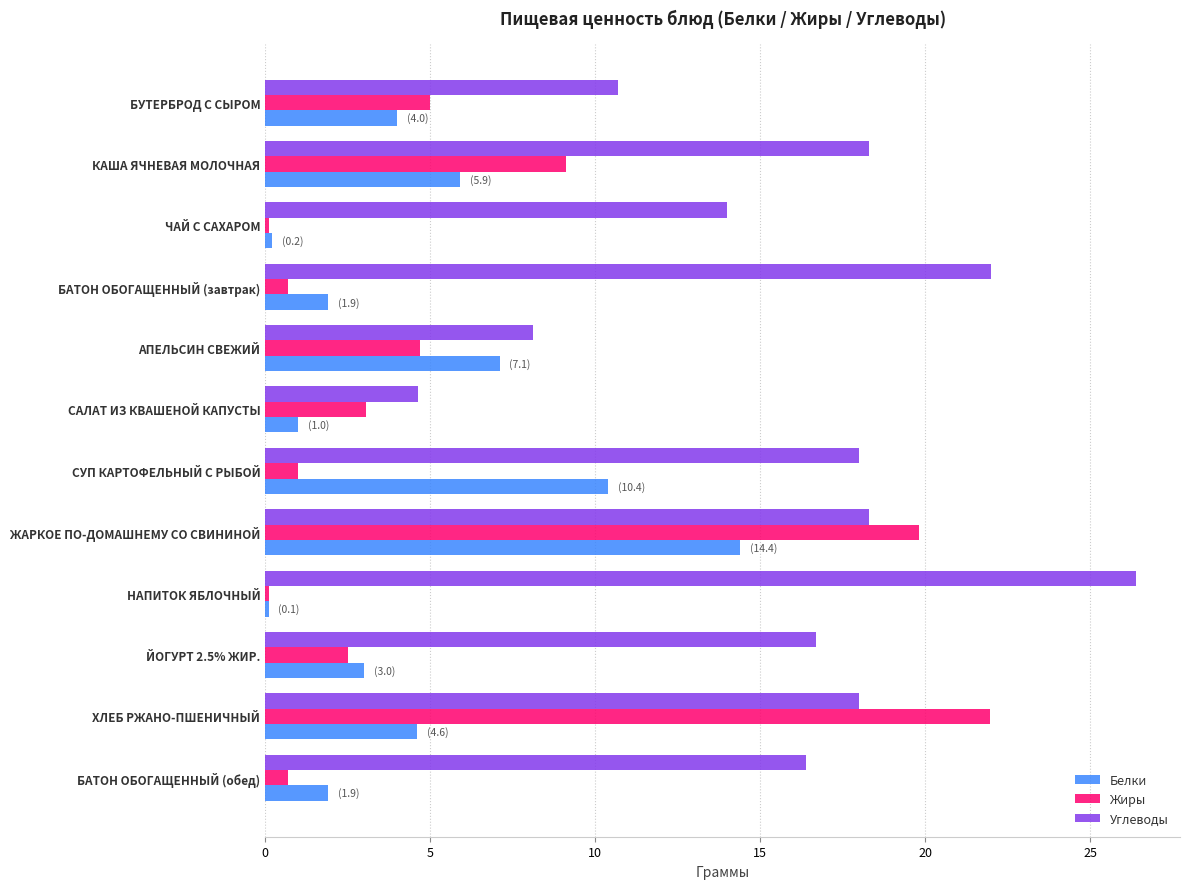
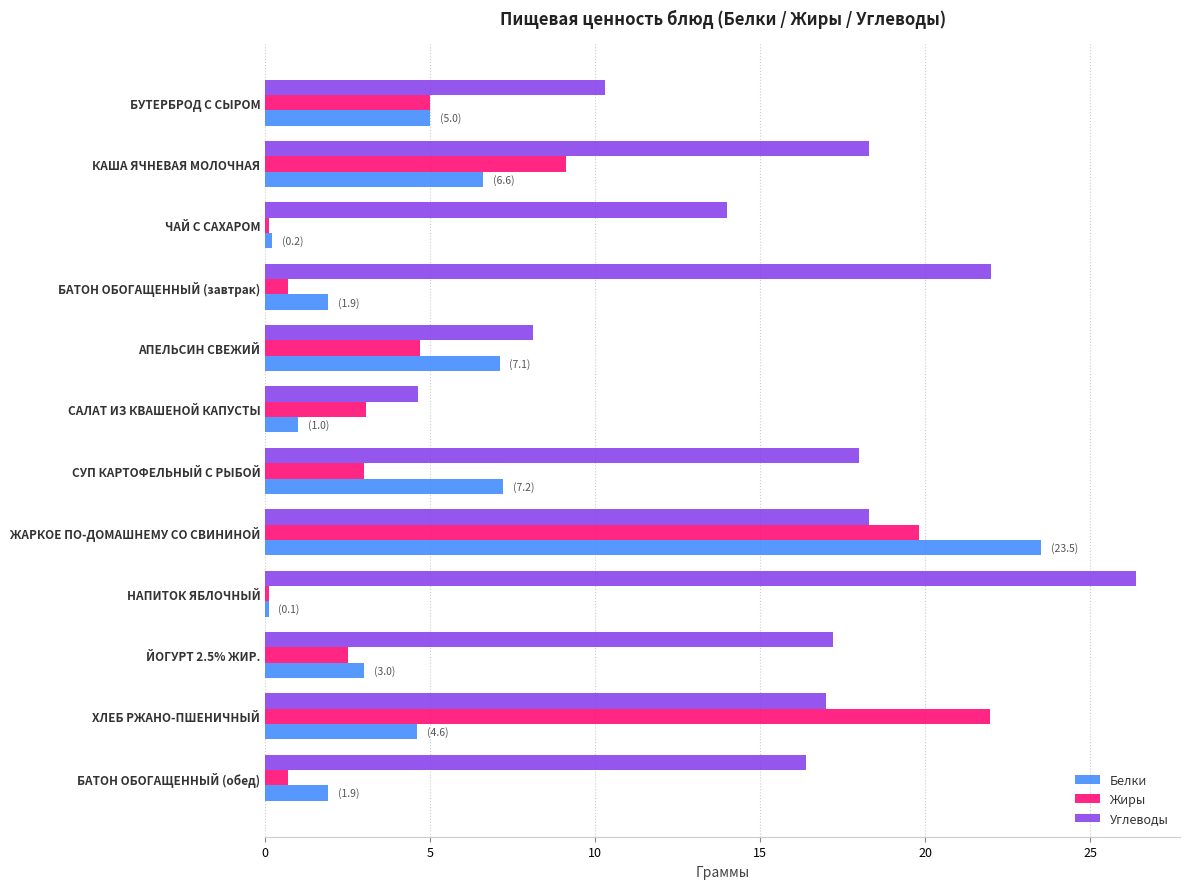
  {
    "Белки": {
-     "БУТЕРБРОД С СЫРОМ": "(4.0)",
-     "КАША ЯЧНЕВАЯ МОЛОЧНАЯ": "(5.9)",
+     "БУТЕРБРОД С СЫРОМ": "(5.0)",
+     "КАША ЯЧНЕВАЯ МОЛОЧНАЯ": "(6.6)",
      "ЧАЙ С САХАРОМ": "(0.2)",
      "БАТОН ОБОГАЩЕННЫЙ (завтрак)": "(1.9)",
      "АПЕЛЬСИН СВЕЖИЙ": "(7.1)",
      "САЛАТ ИЗ КВАШЕНОЙ КАПУСТЫ": "(1.0)",
-     "СУП КАРТОФЕЛЬНЫЙ С РЫБОЙ": "(10.4)",
-     "ЖАРКОЕ ПО-ДОМАШНЕМУ СО СВИНИНОЙ": "(14.4)",
+     "СУП КАРТОФЕЛЬНЫЙ С РЫБОЙ": "(7.2)",
+     "ЖАРКОЕ ПО-ДОМАШНЕМУ СО СВИНИНОЙ": "(23.5)",
      "НАПИТОК ЯБЛОЧНЫЙ": "(0.1)",
      "ЙОГУРТ 2.5% ЖИР.": "(3.0)",
      "ХЛЕБ РЖАНО-ПШЕНИЧНЫЙ": "(4.6)",
      "БАТОН ОБОГАЩЕННЫЙ (обед)": "(1.9)"
    },
    "Жиры": {
      "КАША ЯЧНЕВАЯ МОЛОЧНАЯ": "9.1",
      "ЧАЙ С САХАРОМ": "0.1",
      "БАТОН ОБОГАЩЕННЫЙ (завтрак)": "0.7",
      "АПЕЛЬСИН СВЕЖИЙ": "4.7",
      "САЛАТ ИЗ КВАШЕНОЙ КАПУСТЫ": "3",
-     "СУП КАРТОФЕЛЬНЫЙ С РЫБОЙ": "1",
+     "СУП КАРТОФЕЛЬНЫЙ С РЫБОЙ": "3",
      "ЖАРКОЕ ПО-ДОМАШНЕМУ СО СВИНИНОЙ": "19.8",
      "ЙОГУРТ 2.5% ЖИР.": "2.5",
      "ХЛЕБ РЖАНО-ПШЕНИЧНЫЙ": "22",
      "БАТОН ОБОГАЩЕННЫЙ (обед)": "0.7"
    },
    "Углеводы": {
-     "БУТЕРБРОД С СЫРОМ": "10.7",
+     "БУТЕРБРОД С СЫРОМ": "10.3",
      "КАША ЯЧНЕВАЯ МОЛОЧНАЯ": "18.3",
      "ЧАЙ С САХАРОМ": "14.0",
      "БАТОН ОБОГАЩЕННЫЙ (завтрак)": "22.0",
      "АПЕЛЬСИН СВЕЖИЙ": "8.1",
      "САЛАТ ИЗ КВАШЕНОЙ КАПУСТЫ": "4.6",
      "СУП КАРТОФЕЛЬНЫЙ С РЫБОЙ": "18.0",
      "ЖАРКОЕ ПО-ДОМАШНЕМУ СО СВИНИНОЙ": "18.3",
      "НАПИТОК ЯБЛОЧНЫЙ": "26.4",
-     "ЙОГУРТ 2.5% ЖИР.": "16.7",
-     "ХЛЕБ РЖАНО-ПШЕНИЧНЫЙ": "18",
+     "ЙОГУРТ 2.5% ЖИР.": "17.2",
+     "ХЛЕБ РЖАНО-ПШЕНИЧНЫЙ": "17",
      "БАТОН ОБОГАЩЕННЫЙ (обед)": "16.4"
    }
  }
